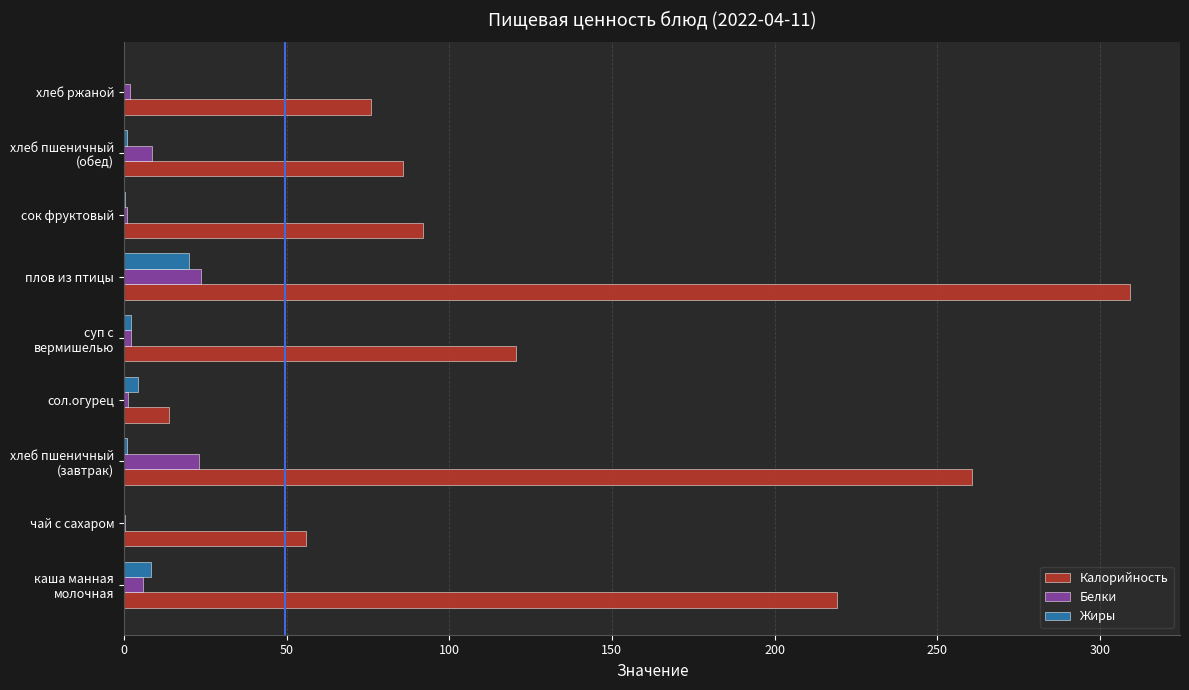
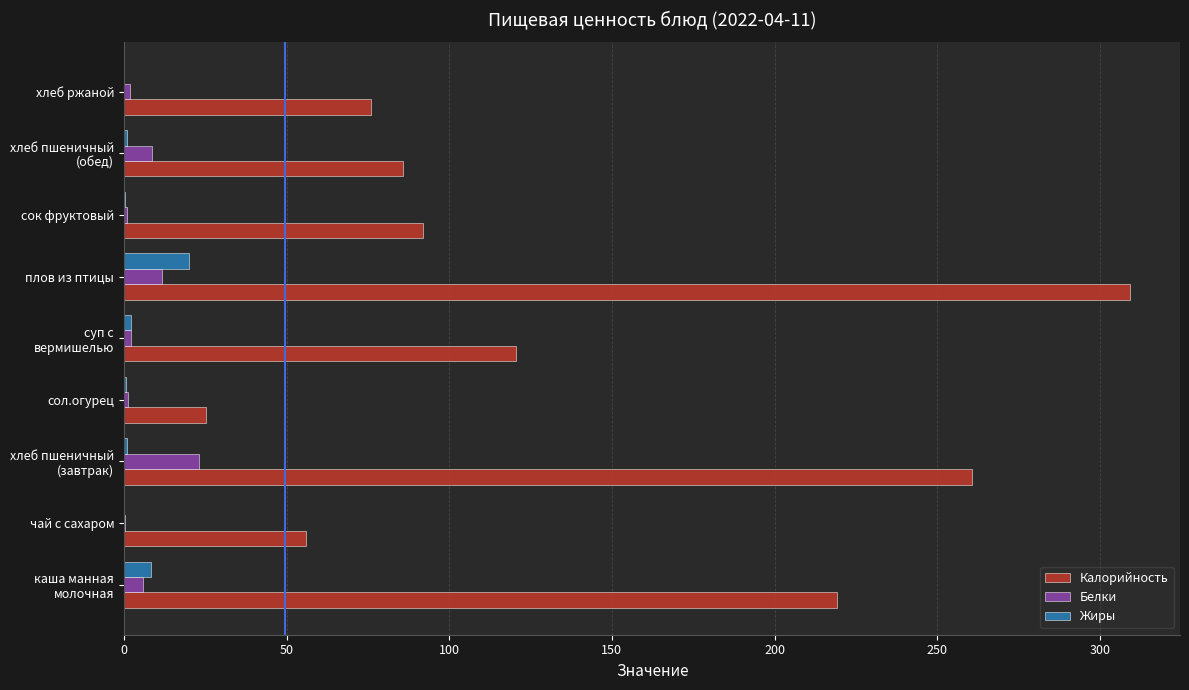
  {
    "Калорийность": {
      "хлеб ржаной": 76,
      "хлеб пшеничный (обед)": 86,
      "сок фруктовый": 92,
      "плов из птицы": 309,
      "суп с вермишелью": 120,
-     "сол.огурец": 14,
+     "сол.огурец": 25,
      "хлеб пшеничный (завтрак)": 261,
      "чай с сахаром": 56,
      "каша манная молочная": 219
    },
    "Белки": {
      "хлеб ржаной": 2,
      "хлеб пшеничный (обед)": 9,
      "сок фруктовый": 1,
-     "плов из птицы": 24,
+     "плов из птицы": 12,
      "суп с вермишелью": 2,
      "сол.огурец": 1,
      "хлеб пшеничный (завтрак)": 23,
      "каша манная молочная": 6
    },
    "Жиры": {
      "хлеб ржаной": 0,
      "хлеб пшеничный (обед)": 1,
      "плов из птицы": 20,
      "суп с вермишелью": 2,
-     "сол.огурец": 4,
+     "сол.огурец": 0,
      "хлеб пшеничный (завтрак)": 1,
      "чай с сахаром": 0,
      "каша манная молочная": 8
    }
  }
